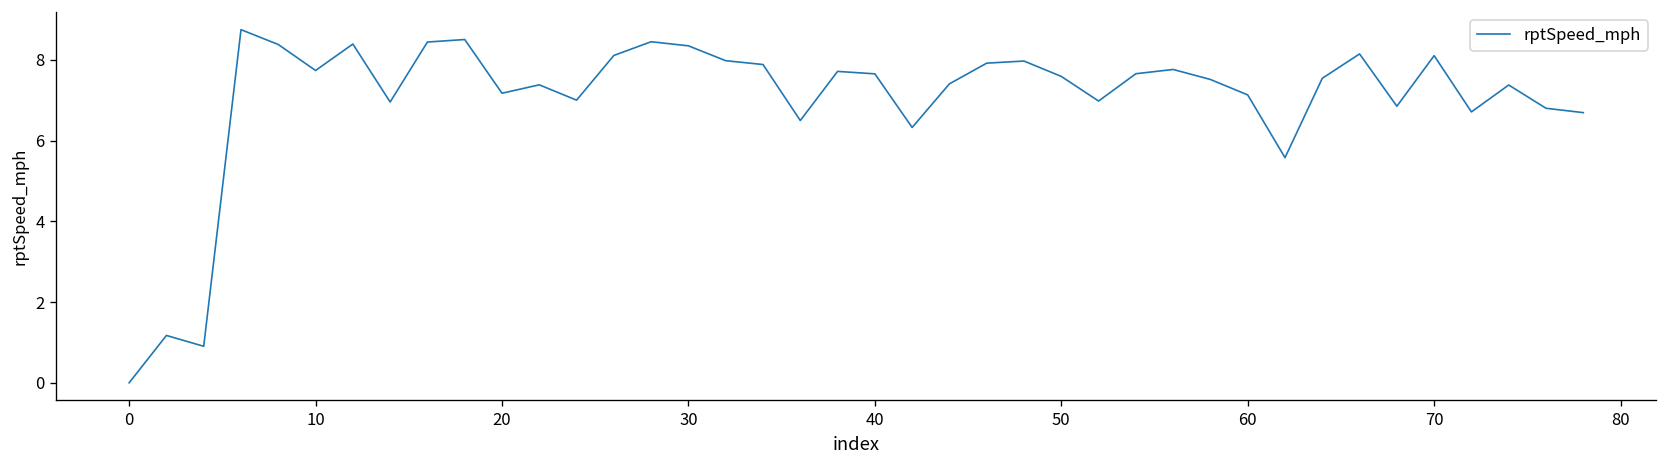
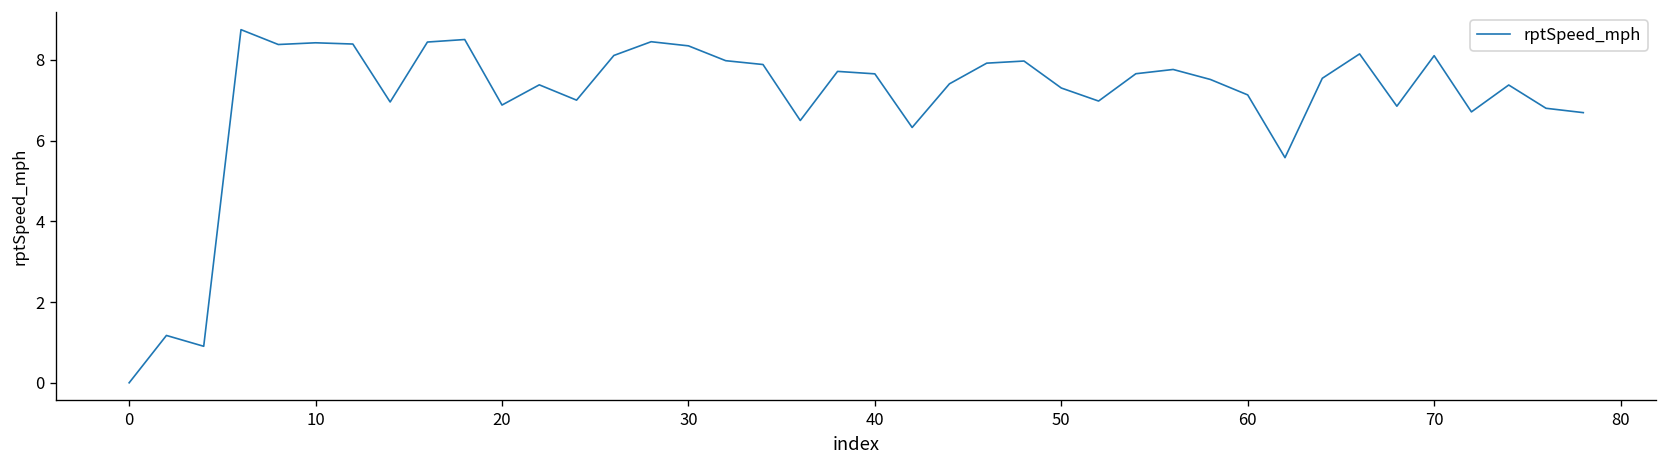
  {
    "0": 0.0,
-   "10": 7.7,
-   "20": 7.2,
+   "10": 8.4,
+   "20": 6.9,
    "30": 8.3,
    "40": 7.7,
-   "50": 7.6,
+   "50": 7.3,
    "60": 7.1,
    "70": 8.1
  }
